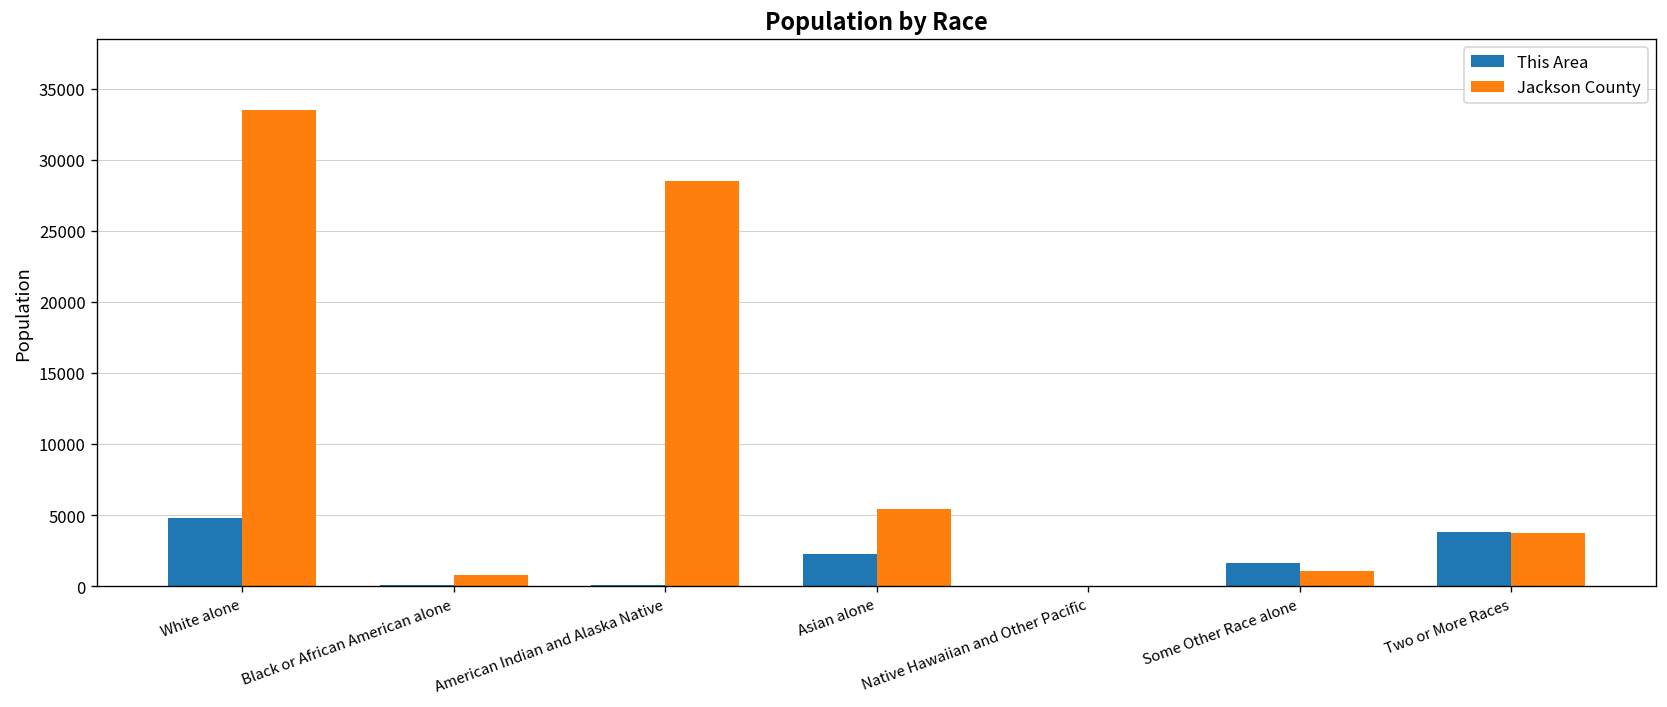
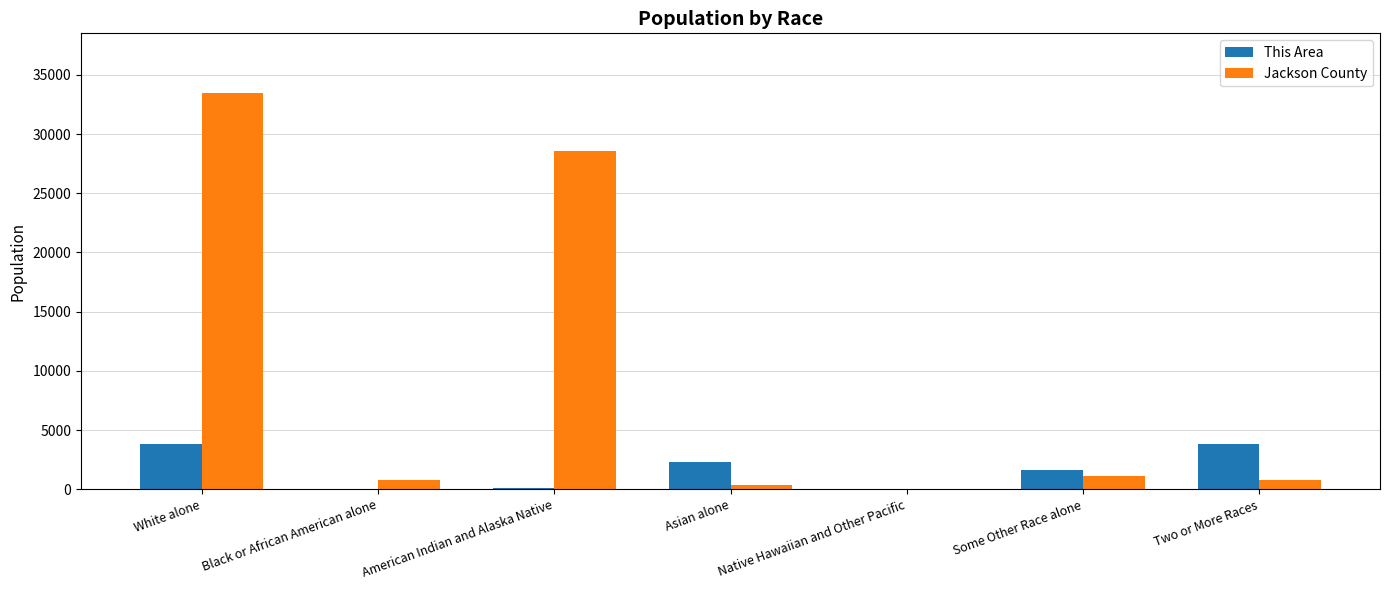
  {
    "This Area": {
-     "White alone": 4800,
+     "White alone": 3900,
      "Asian alone": 2300,
      "Some Other Race alone": 1600,
      "Two or More Races": 3800
    },
    "Jackson County": {
      "White alone": 33500,
      "Black or African American alone": 700,
      "American Indian and Alaska Native": 28500,
-     "Asian alone": 5400,
+     "Asian alone": 300,
      "Some Other Race alone": 1100,
-     "Two or More Races": 3700
+     "Two or More Races": 800
    }
  }
